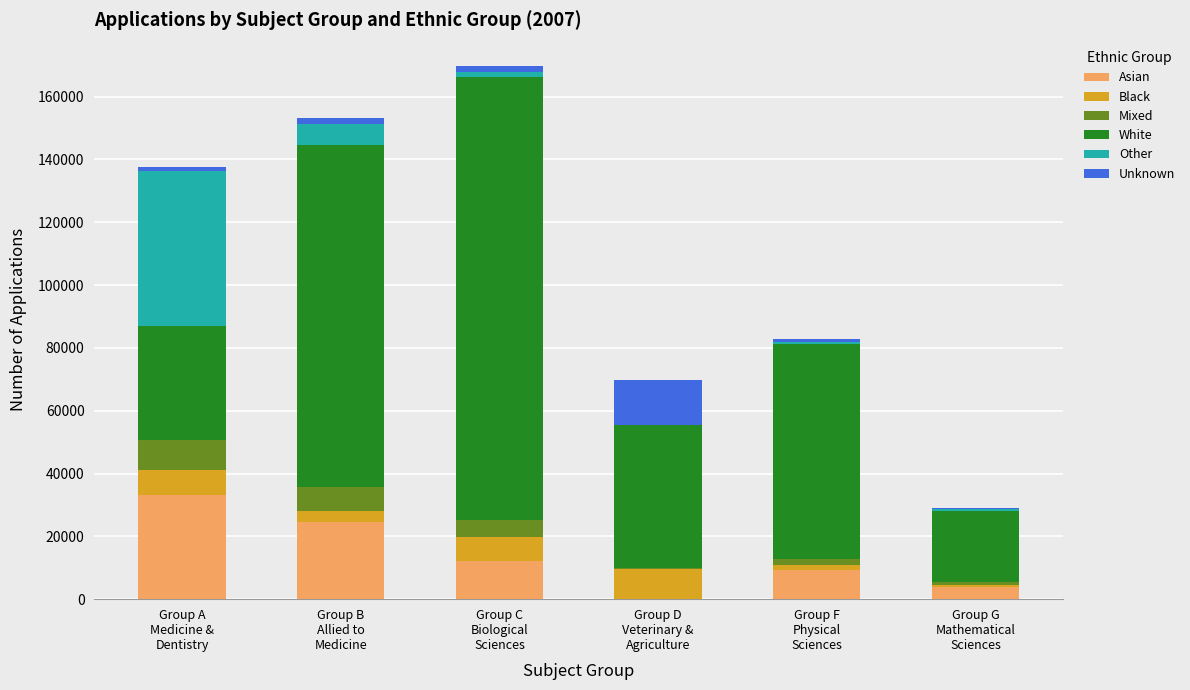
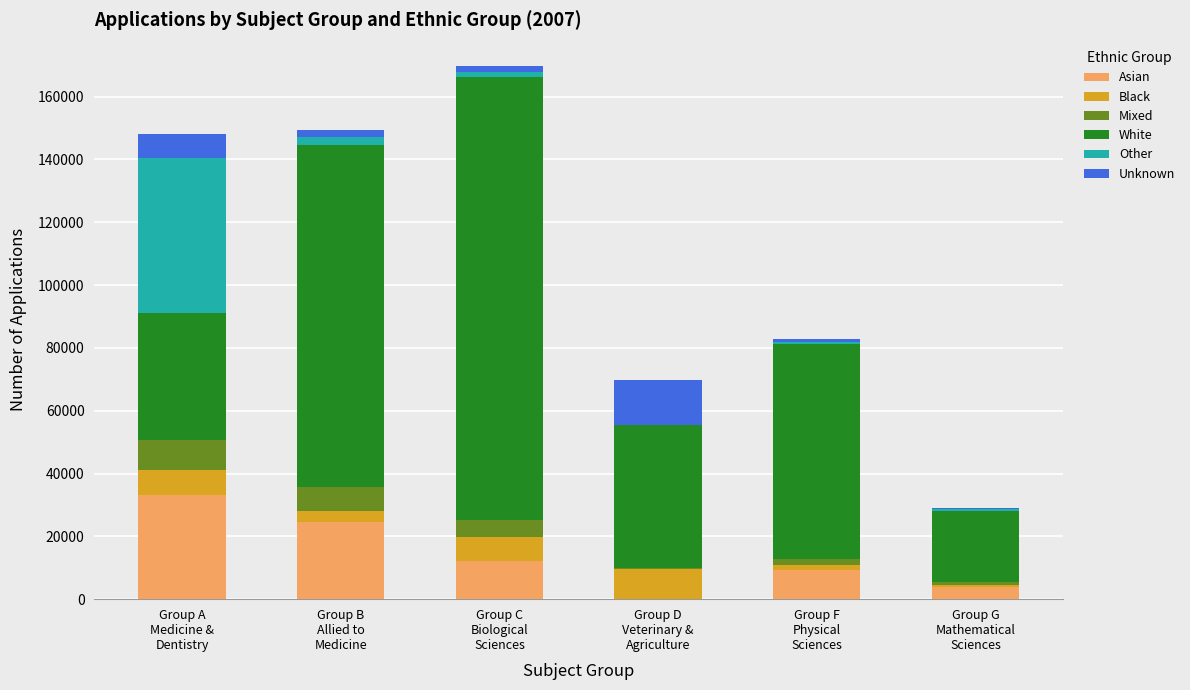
  {
    "Asian": {
      "Group A Medicine & Dentistry": 33000,
      "Group B Allied to Medicine": 25000,
      "Group C Biological Sciences": 12000,
      "Group F Physical Sciences": 9000,
      "Group G Mathematical Sciences": 4000
    },
    "Black": {
      "Group A Medicine & Dentistry": 8000,
      "Group B Allied to Medicine": 3000,
      "Group C Biological Sciences": 8000,
      "Group D Veterinary & Agriculture": 10000,
      "Group F Physical Sciences": 1000
    },
    "Mixed": {
      "Group A Medicine & Dentistry": 9000,
      "Group B Allied to Medicine": 7000,
      "Group C Biological Sciences": 5000,
      "Group F Physical Sciences": 2000
    },
    "White": {
-     "Group A Medicine & Dentistry": 36000,
+     "Group A Medicine & Dentistry": 40000,
      "Group B Allied to Medicine": 109000,
      "Group C Biological Sciences": 141000,
      "Group D Veterinary & Agriculture": 45000,
      "Group F Physical Sciences": 69000,
      "Group G Mathematical Sciences": 23000
    },
    "Other": {
      "Group A Medicine & Dentistry": 49000,
-     "Group B Allied to Medicine": 7000,
+     "Group B Allied to Medicine": 3000,
      "Group C Biological Sciences": 2000
    },
    "Unknown": {
-     "Group A Medicine & Dentistry": 1000,
+     "Group A Medicine & Dentistry": 8000,
      "Group B Allied to Medicine": 2000,
      "Group C Biological Sciences": 2000,
      "Group D Veterinary & Agriculture": 14000,
      "Group F Physical Sciences": 1000
    }
  }
